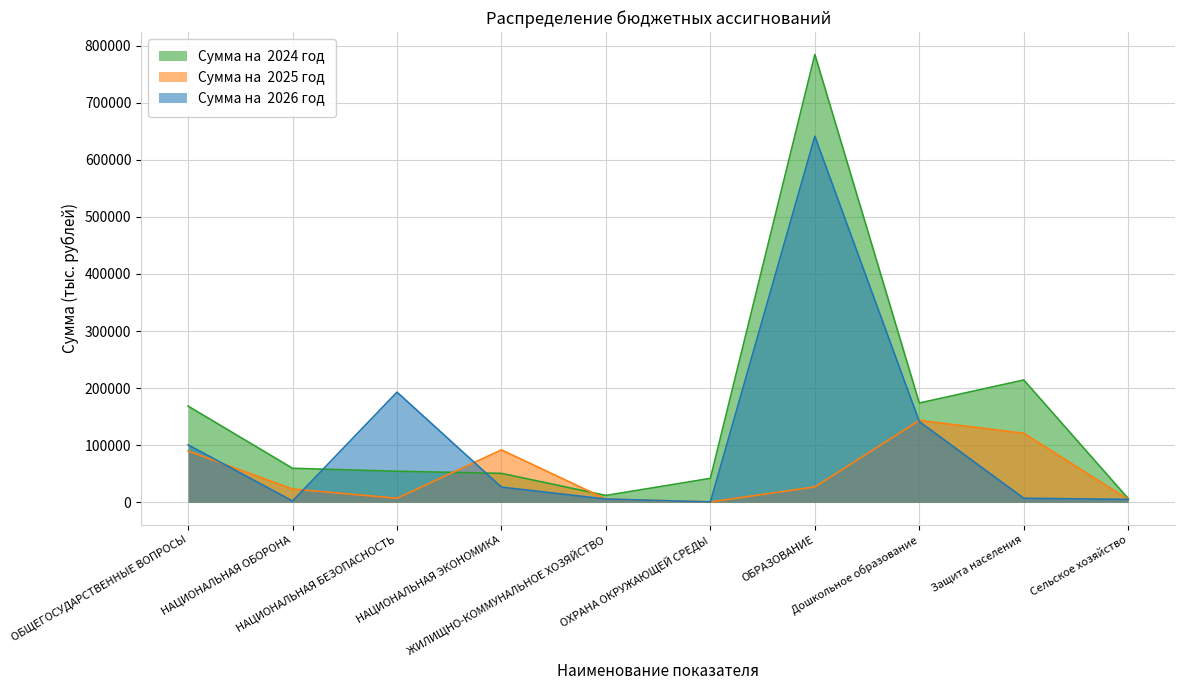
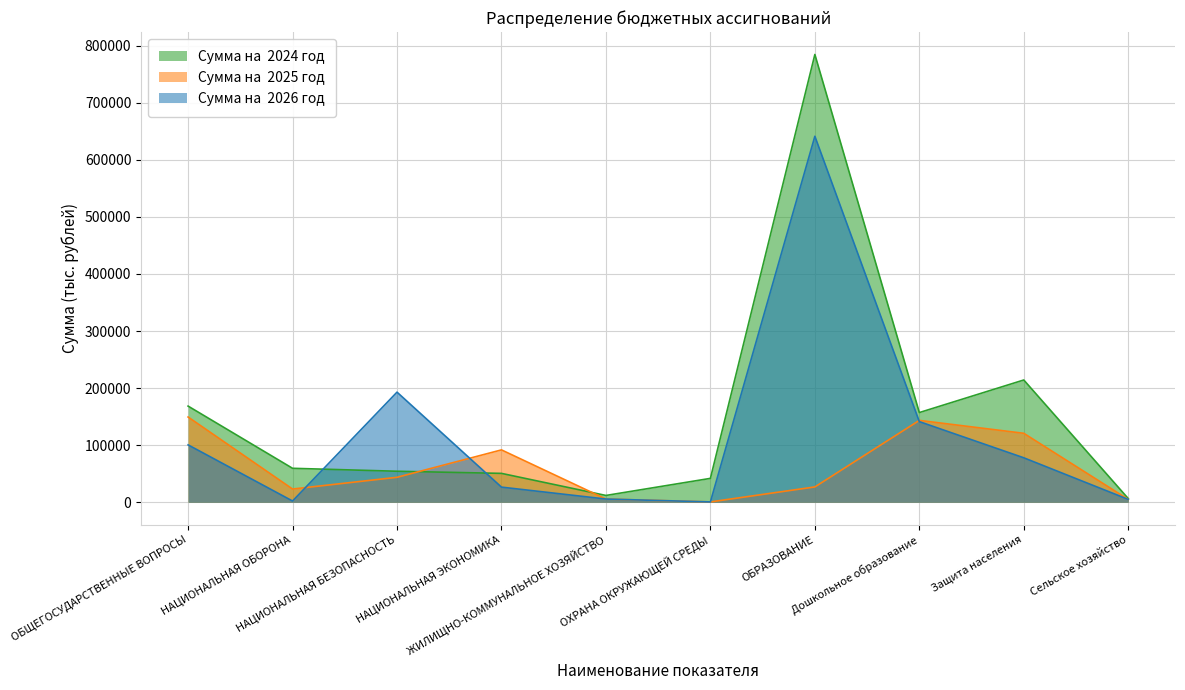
  {
    "Сумма на 2024 год": {
      "ОБЩЕГОСУДАРСТВЕННЫЕ ВОПРОСЫ": 170000,
      "НАЦИОНАЛЬНАЯ ОБОРОНА": 60000,
      "НАЦИОНАЛЬНАЯ БЕЗОПАСНОСТЬ": 50000,
      "НАЦИОНАЛЬНАЯ ЭКОНОМИКА": 50000,
      "ЖИЛИЩНО-КОММУНАЛЬНОЕ ХОЗЯЙСТВО": 10000,
      "ОХРАНА ОКРУЖАЮЩЕЙ СРЕДЫ": 40000,
      "ОБРАЗОВАНИЕ": 780000,
-     "Дошкольное образование": 170000,
+     "Дошкольное образование": 160000,
      "Защита населения": 210000
    },
    "Сумма на 2025 год": {
-     "ОБЩЕГОСУДАРСТВЕННЫЕ ВОПРОСЫ": 90000,
+     "ОБЩЕГОСУДАРСТВЕННЫЕ ВОПРОСЫ": 150000,
      "НАЦИОНАЛЬНАЯ ОБОРОНА": 20000,
-     "НАЦИОНАЛЬНАЯ БЕЗОПАСНОСТЬ": 10000,
+     "НАЦИОНАЛЬНАЯ БЕЗОПАСНОСТЬ": 40000,
      "НАЦИОНАЛЬНАЯ ЭКОНОМИКА": 90000,
      "ОБРАЗОВАНИЕ": 30000,
      "Защита населения": 120000
    },
    "Сумма на 2026 год": {
      "ОБЩЕГОСУДАРСТВЕННЫЕ ВОПРОСЫ": 100000,
      "НАЦИОНАЛЬНАЯ ОБОРОНА": 0,
      "НАЦИОНАЛЬНАЯ БЕЗОПАСНОСТЬ": 190000,
      "НАЦИОНАЛЬНАЯ ЭКОНОМИКА": 30000,
      "ОБРАЗОВАНИЕ": 640000,
-     "Защита населения": 10000
+     "Защита населения": 80000
    }
  }
